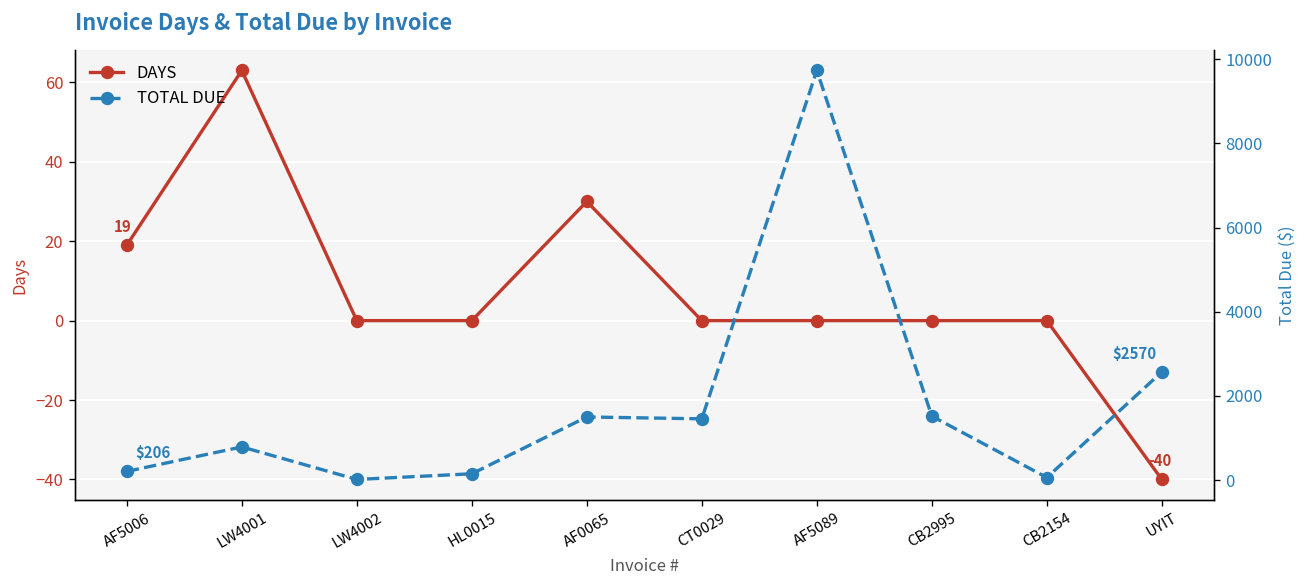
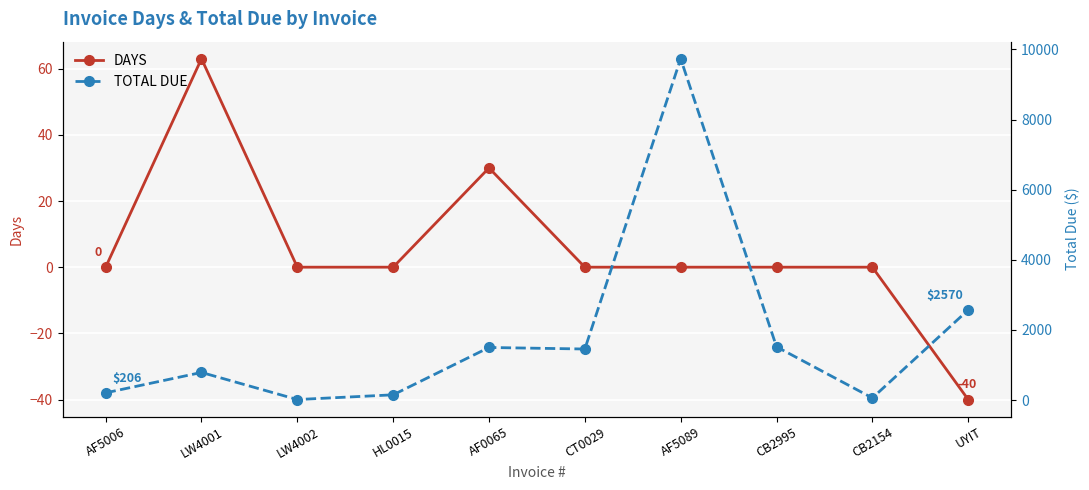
  {
    "DAYS": {
-     "AF5006": "19",
+     "AF5006": "0",
      "UYIT": "-40"
    },
    "TOTAL DUE": {
      "AF5006": "$206",
      "UYIT": "$2570"
    }
  }
